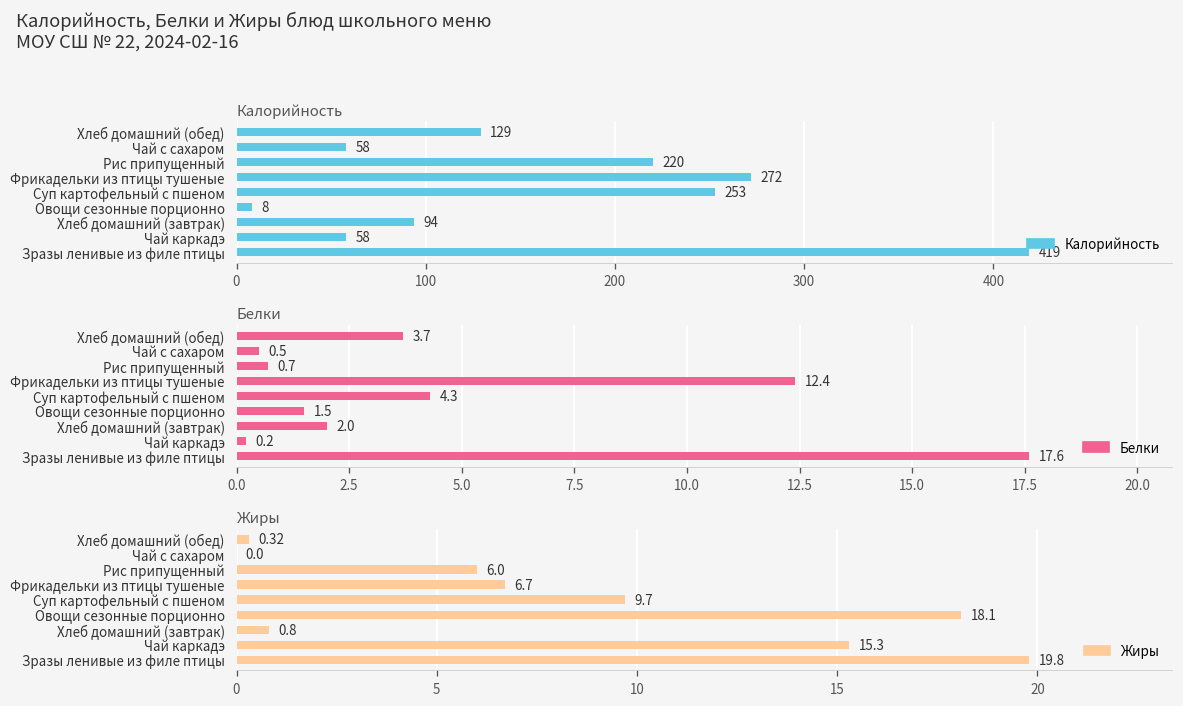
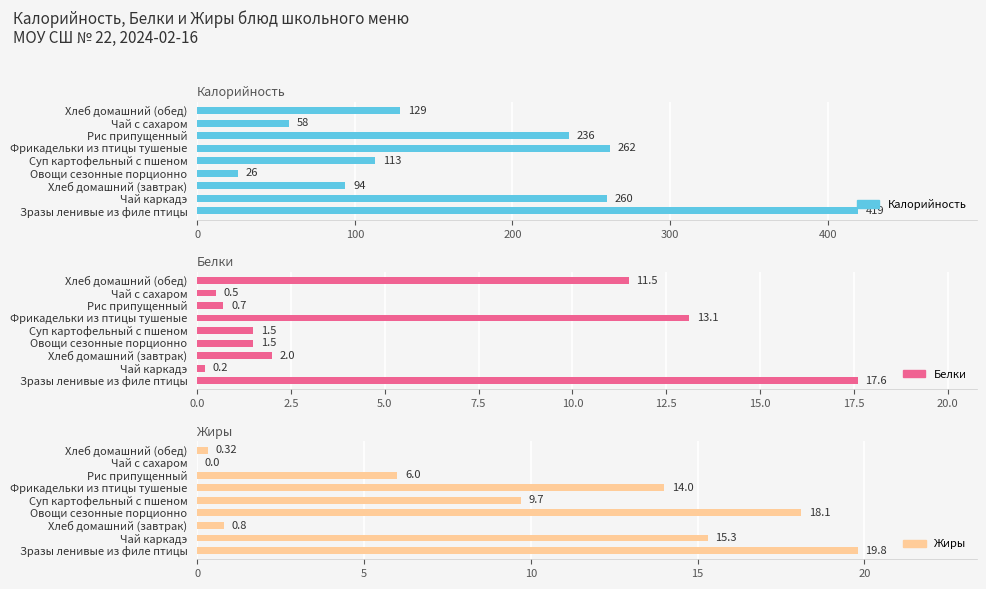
  {
    "Калорийность": {
      "Хлеб домашний (обед)": 129,
      "Чай с сахаром": 58,
-     "Рис припущенный": 220,
-     "Фрикадельки из птицы тушеные": 272,
-     "Суп картофельный с пшеном": 253,
-     "Овощи сезонные порционно": 8,
+     "Рис припущенный": 236,
+     "Фрикадельки из птицы тушеные": 262,
+     "Суп картофельный с пшеном": 113,
+     "Овощи сезонные порционно": 26,
      "Хлеб домашний (завтрак)": 94,
-     "Чай каркадэ": 58,
+     "Чай каркадэ": 260,
      "Зразы ленивые из филе птицы": 419
    },
    "Белки": {
-     "Хлеб домашний (обед)": 3.7,
+     "Хлеб домашний (обед)": 11.5,
      "Чай с сахаром": 0.5,
      "Рис припущенный": 0.7,
-     "Фрикадельки из птицы тушеные": 12.4,
-     "Суп картофельный с пшеном": 4.3,
+     "Фрикадельки из птицы тушеные": 13.1,
+     "Суп картофельный с пшеном": 1.5,
      "Овощи сезонные порционно": 1.5,
      "Хлеб домашний (завтрак)": 2.0,
      "Чай каркадэ": 0.2,
      "Зразы ленивые из филе птицы": 17.6
    },
    "Жиры": {
      "Хлеб домашний (обед)": 0.32,
      "Чай с сахаром": 0.0,
      "Рис припущенный": 6.0,
-     "Фрикадельки из птицы тушеные": 6.7,
+     "Фрикадельки из птицы тушеные": 14.0,
      "Суп картофельный с пшеном": 9.7,
      "Овощи сезонные порционно": 18.1,
      "Хлеб домашний (завтрак)": 0.8,
      "Чай каркадэ": 15.3,
      "Зразы ленивые из филе птицы": 19.8
    }
  }
